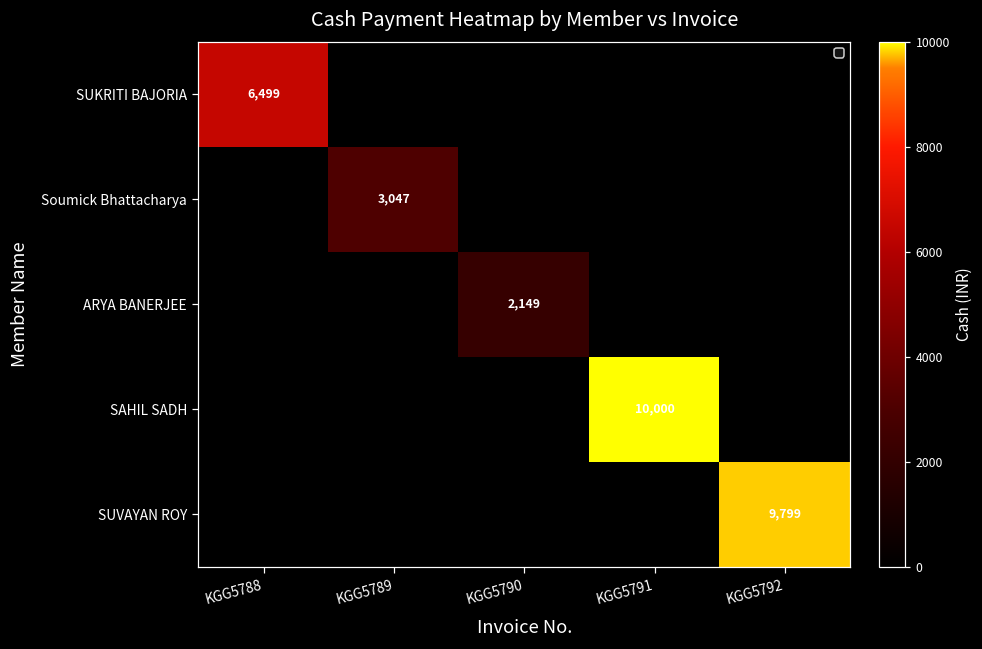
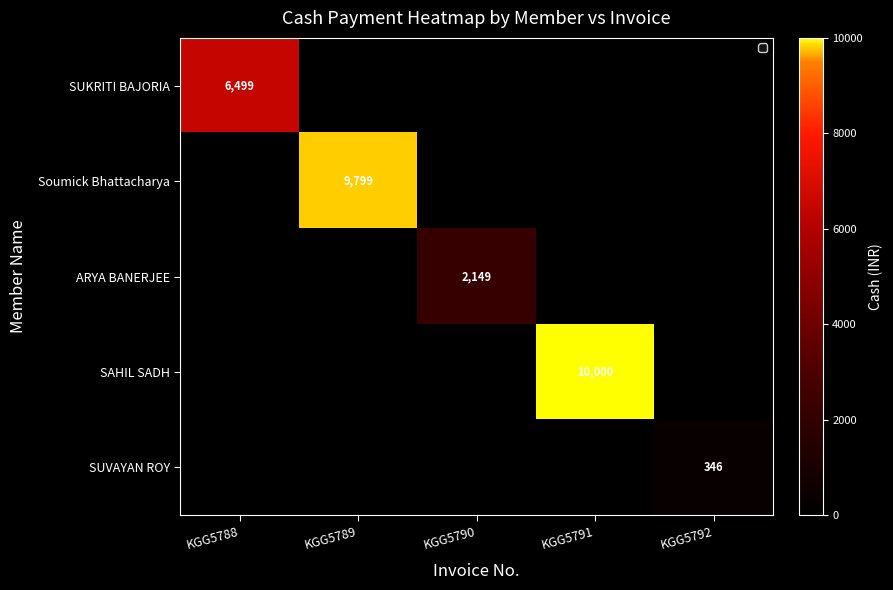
  {
    "SUKRITI BAJORIA": {
      "KGG5788": "6,499"
    },
    "Soumick Bhattacharya": {
-     "KGG5789": "3,047"
+     "KGG5789": "9,799"
    },
    "ARYA BANERJEE": {
      "KGG5790": "2,149"
    },
    "SAHIL SADH": {
      "KGG5791": "10,000"
    },
    "SUVAYAN ROY": {
-     "KGG5792": "9,799"
+     "KGG5792": "346"
    }
  }
